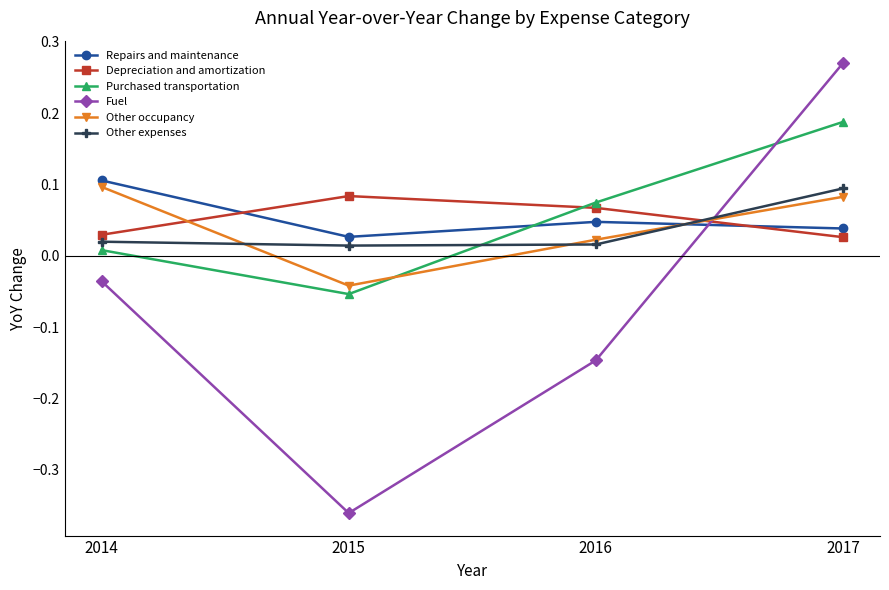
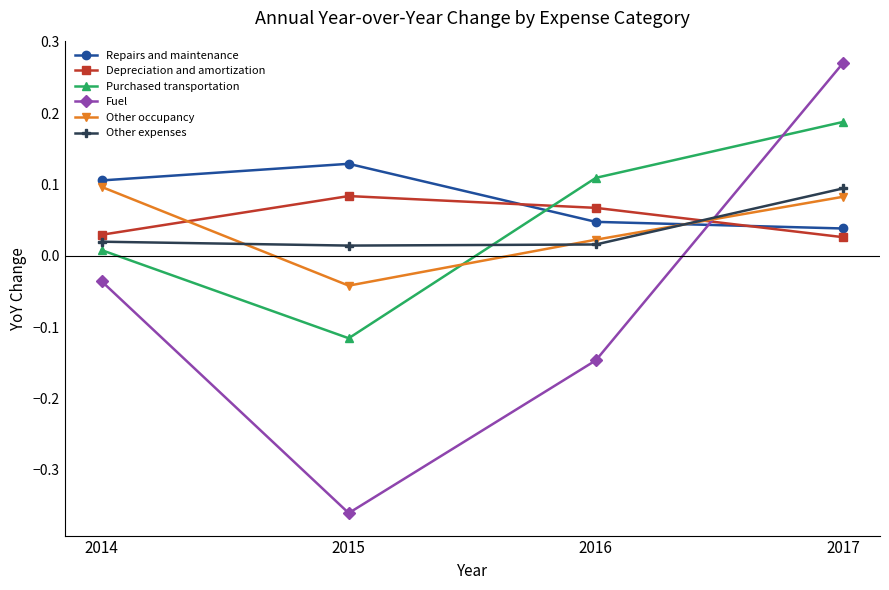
  {
    "Repairs and maintenance": {
      "2014": 0.11,
-     "2015": 0.03,
+     "2015": 0.13,
      "2016": 0.05,
      "2017": 0.04
    },
    "Depreciation and amortization": {
      "2014": 0.03,
      "2015": 0.08,
      "2016": 0.07,
      "2017": 0.03
    },
    "Purchased transportation": {
      "2014": 0.01,
-     "2015": -0.05,
-     "2016": 0.07,
+     "2015": -0.12,
+     "2016": 0.11,
      "2017": 0.19
    },
    "Fuel": {
      "2014": -0.04,
      "2015": -0.36,
      "2016": -0.15,
      "2017": 0.27
    },
    "Other occupancy": {
      "2014": 0.10,
      "2015": -0.04,
      "2016": 0.02,
      "2017": 0.08
    },
    "Other expenses": {
      "2014": 0.02,
      "2015": 0.01,
      "2016": 0.02,
      "2017": 0.09
    }
  }
